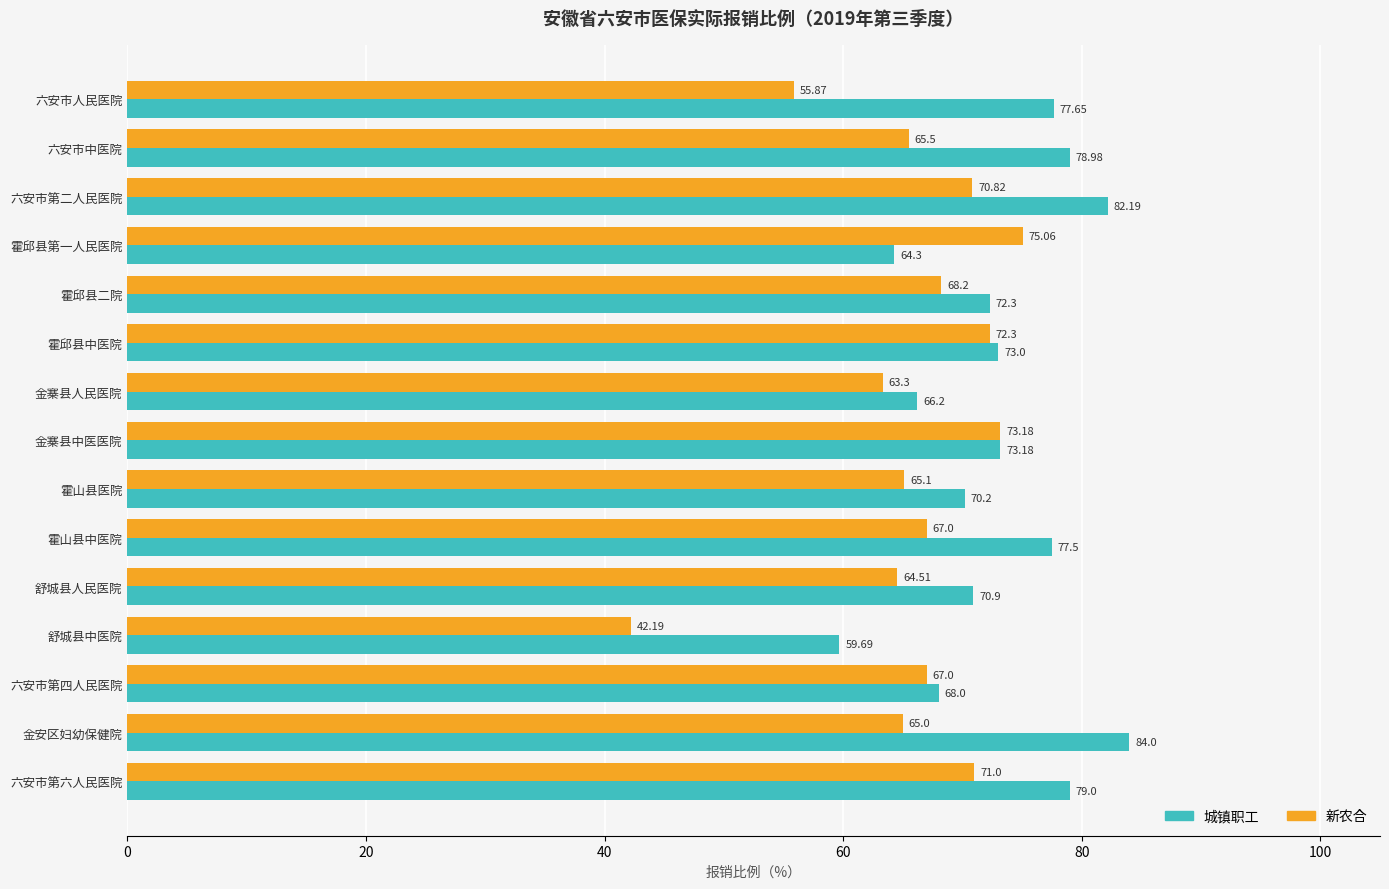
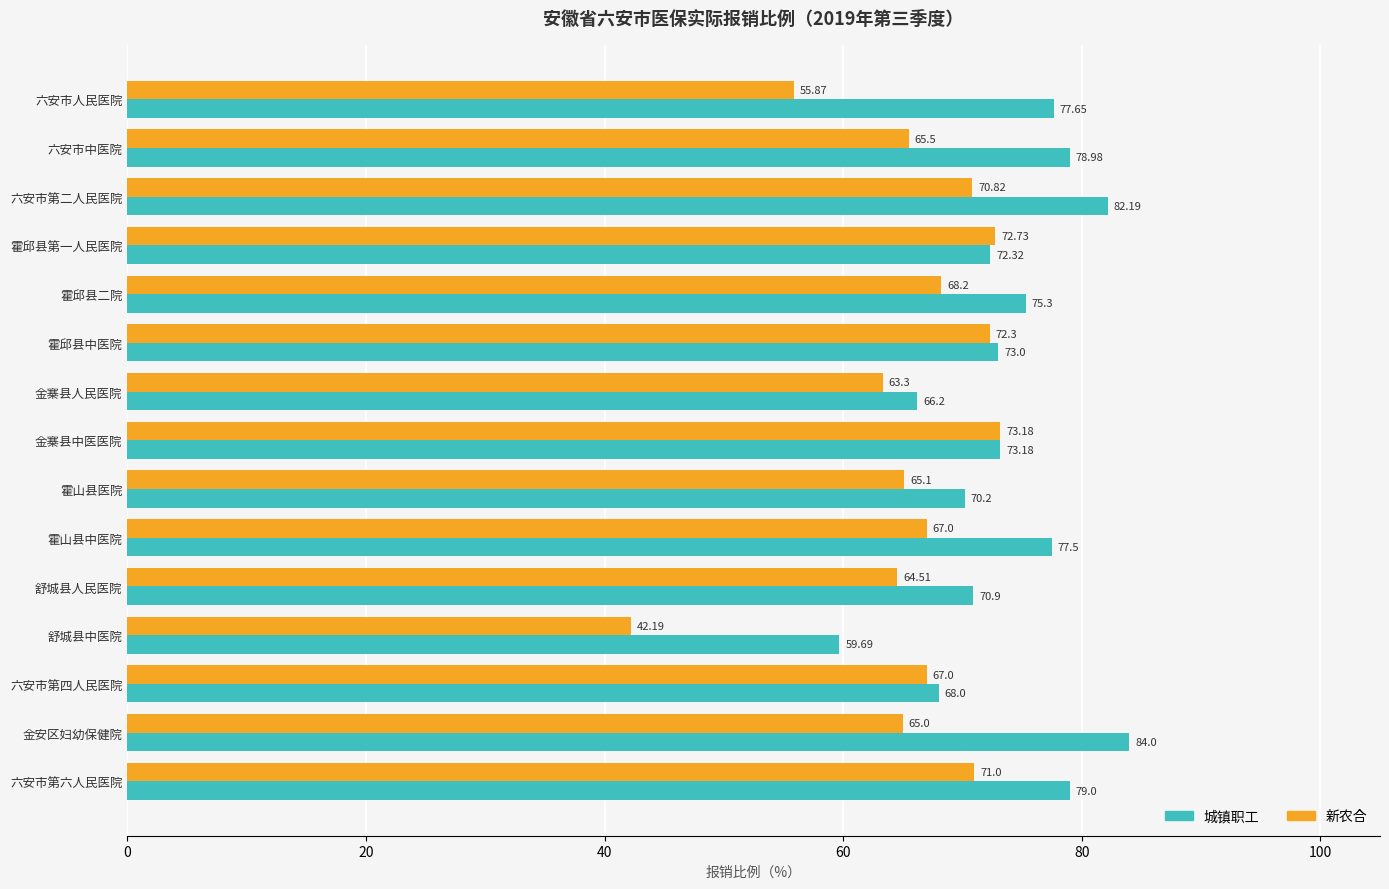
  {
    "城镇职工": {
      "六安市人民医院": 77.65,
      "六安市中医院": 78.98,
      "六安市第二人民医院": 82.19,
-     "霍邱县第一人民医院": 64.3,
-     "霍邱县二院": 72.3,
+     "霍邱县第一人民医院": 72.32,
+     "霍邱县二院": 75.3,
      "霍邱县中医院": 73.0,
      "金寨县人民医院": 66.2,
      "金寨县中医医院": 73.18,
      "霍山县医院": 70.2,
      "霍山县中医院": 77.5,
      "舒城县人民医院": 70.9,
      "舒城县中医院": 59.69,
      "六安市第四人民医院": 68.0,
      "金安区妇幼保健院": 84.0,
      "六安市第六人民医院": 79.0
    },
    "新农合": {
      "六安市人民医院": 55.87,
      "六安市中医院": 65.5,
      "六安市第二人民医院": 70.82,
-     "霍邱县第一人民医院": 75.06,
+     "霍邱县第一人民医院": 72.73,
      "霍邱县二院": 68.2,
      "霍邱县中医院": 72.3,
      "金寨县人民医院": 63.3,
      "金寨县中医医院": 73.18,
      "霍山县医院": 65.1,
      "霍山县中医院": 67.0,
      "舒城县人民医院": 64.51,
      "舒城县中医院": 42.19,
      "六安市第四人民医院": 67.0,
      "金安区妇幼保健院": 65.0,
      "六安市第六人民医院": 71.0
    }
  }
